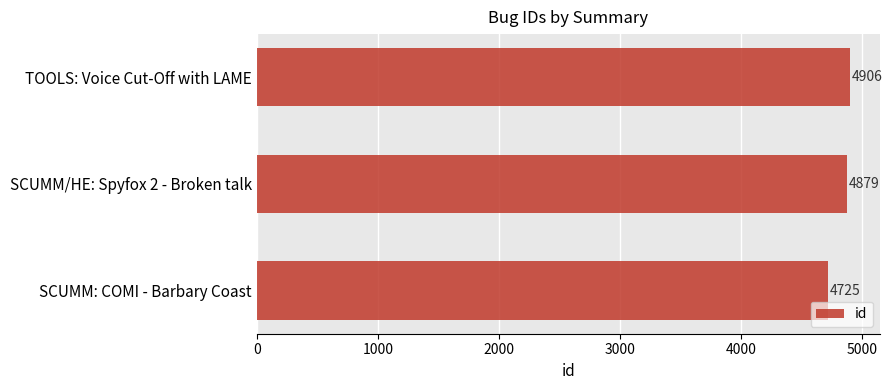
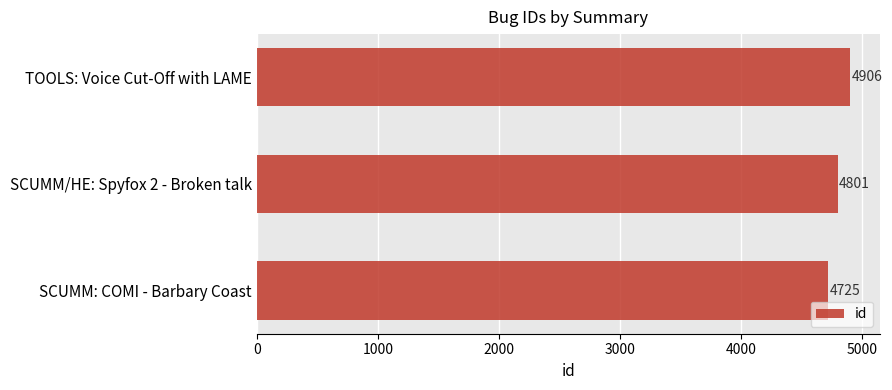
  {
    "TOOLS: Voice Cut-Off with LAME": 4906,
-   "SCUMM/HE: Spyfox 2 - Broken talk": 4879,
+   "SCUMM/HE: Spyfox 2 - Broken talk": 4801,
    "SCUMM: COMI - Barbary Coast": 4725
  }
